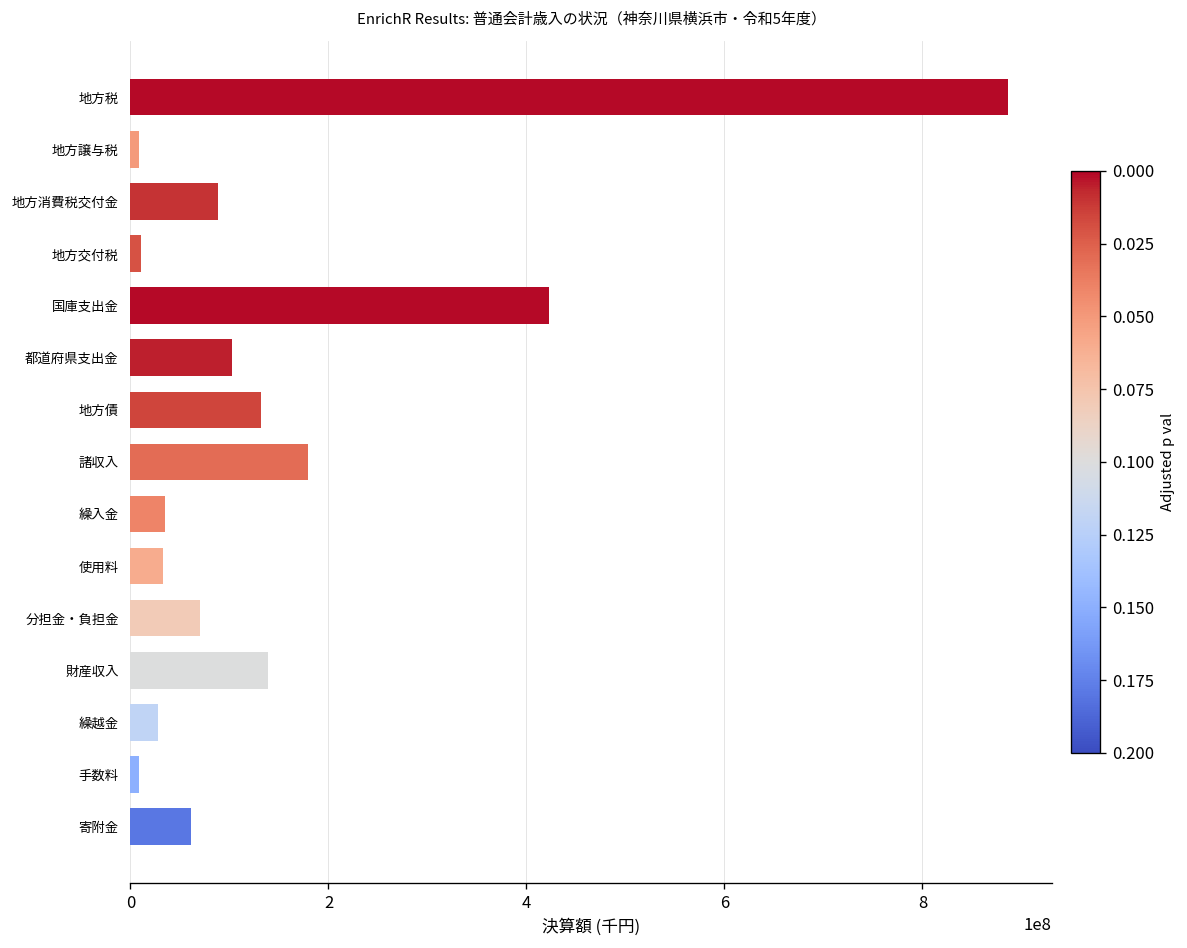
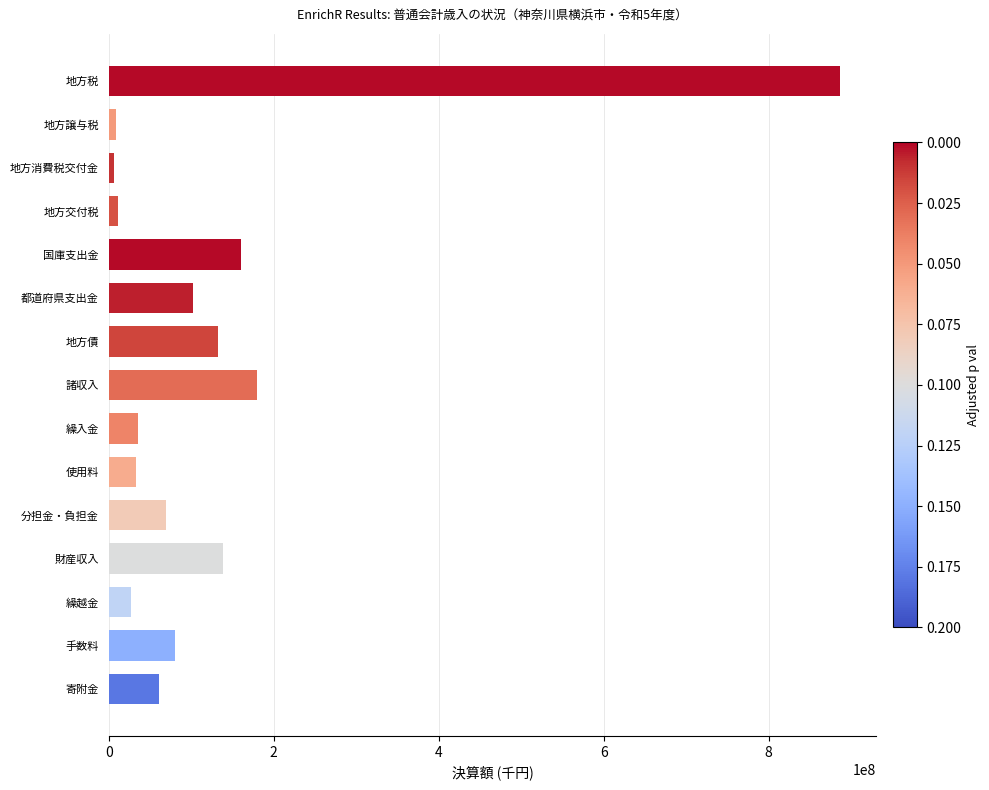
  {
    "地方税": 890000000,
    "地方譲与税": 10000000,
-   "地方消費税交付金": 90000000,
+   "地方消費税交付金": 10000000,
    "地方交付税": 10000000,
-   "国庫支出金": 420000000,
+   "国庫支出金": 160000000,
    "都道府県支出金": 100000000,
    "地方債": 130000000,
    "諸収入": 180000000,
    "繰入金": 40000000,
    "使用料": 30000000,
    "分担金・負担金": 70000000,
    "財産収入": 140000000,
    "繰越金": 30000000,
-   "手数料": 10000000,
+   "手数料": 80000000,
    "寄附金": 60000000
  }
